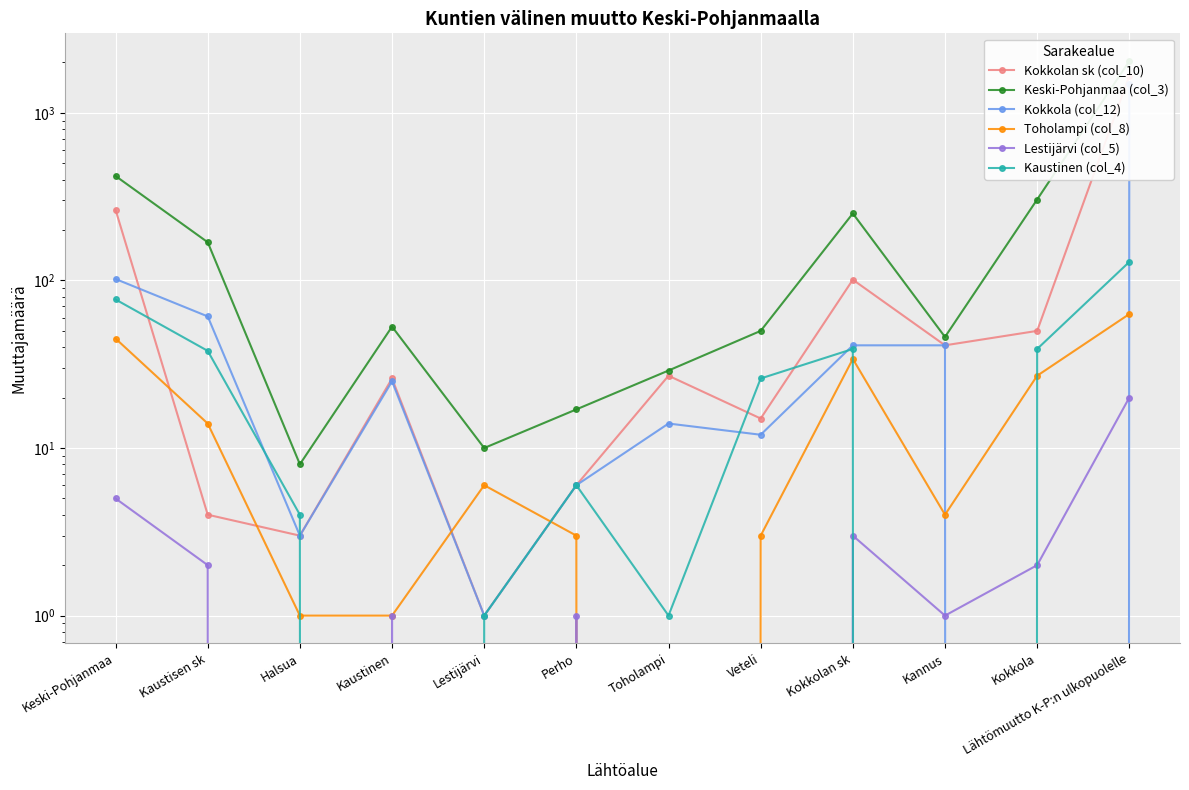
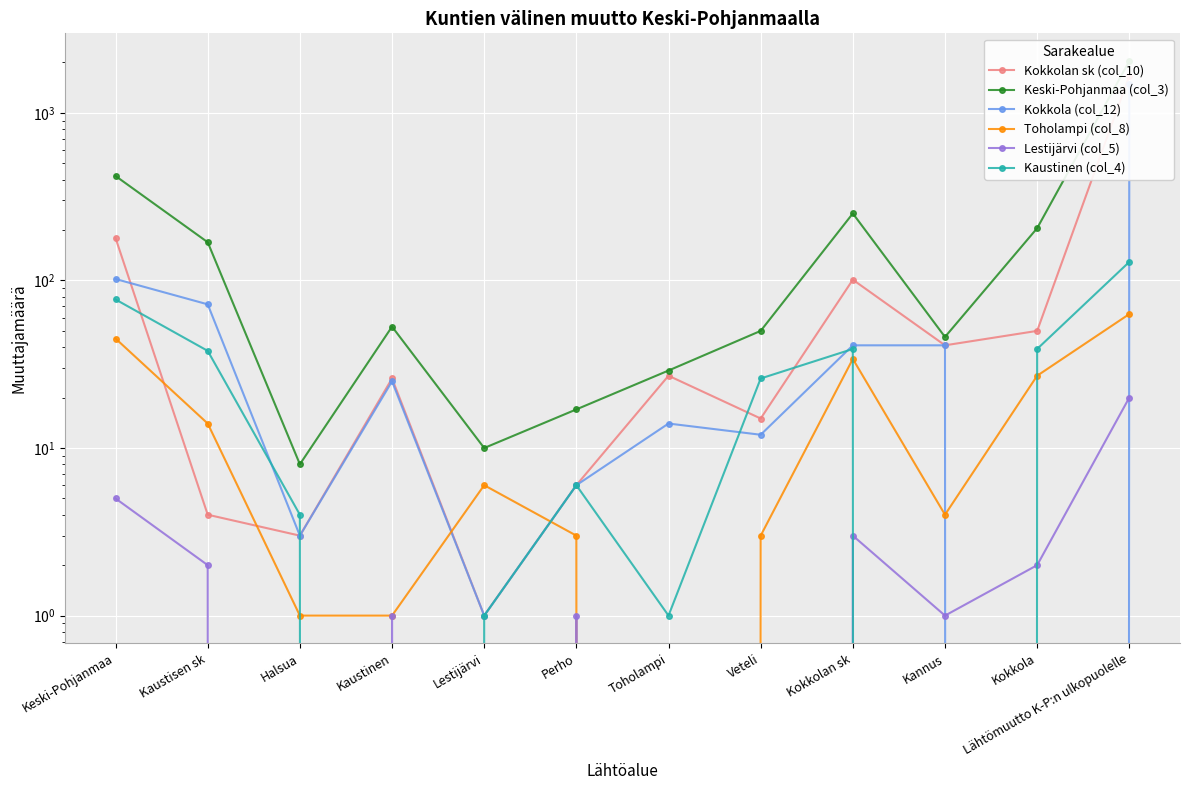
  {
    "Kokkolan sk (col_10)": {
-     "Keski-Pohjanmaa": 260,
+     "Keski-Pohjanmaa": 180,
      "Kaustisen sk": 4,
      "Kaustinen": 26,
      "Toholampi": 27,
      "Veteli": 15,
      "Kokkolan sk": 100,
      "Kokkola": 50
    },
    "Keski-Pohjanmaa (col_3)": {
      "Keski-Pohjanmaa": 420,
      "Kaustisen sk": 170,
      "Halsua": 8,
      "Kaustinen": 53,
      "Lestijärvi": 10,
      "Perho": 17,
      "Toholampi": 29,
      "Veteli": 50,
      "Kokkolan sk": 250,
      "Kannus": 46,
-     "Kokkola": 300
+     "Kokkola": 210
    },
    "Kokkola (col_12)": {
      "Keski-Pohjanmaa": 100,
-     "Kaustisen sk": 61,
+     "Kaustisen sk": 72,
      "Kaustinen": 25,
      "Toholampi": 14,
      "Veteli": 12,
      "Kokkolan sk": 41
    },
    "Toholampi (col_8)": {
      "Keski-Pohjanmaa": 45,
      "Kaustisen sk": 14,
      "Halsua": 1,
      "Lestijärvi": 6,
      "Perho": 3,
      "Veteli": 3,
      "Kokkolan sk": 34,
      "Kannus": 4,
      "Kokkola": 27,
      "Lähtömuutto K-P:n ulkopuolelle": 63
    },
    "Lestijärvi (col_5)": {
      "Keski-Pohjanmaa": 5,
      "Kaustisen sk": 2,
      "Perho": 1,
      "Kokkolan sk": 3,
      "Kannus": 1,
      "Kokkola": 2,
      "Lähtömuutto K-P:n ulkopuolelle": 20
    },
    "Kaustinen (col_4)": {
      "Keski-Pohjanmaa": 80,
      "Kaustisen sk": 38,
      "Halsua": 4,
      "Toholampi": 1,
      "Veteli": 26,
      "Kokkolan sk": 39,
      "Kokkola": 39,
      "Lähtömuutto K-P:n ulkopuolelle": 130
    }
  }
